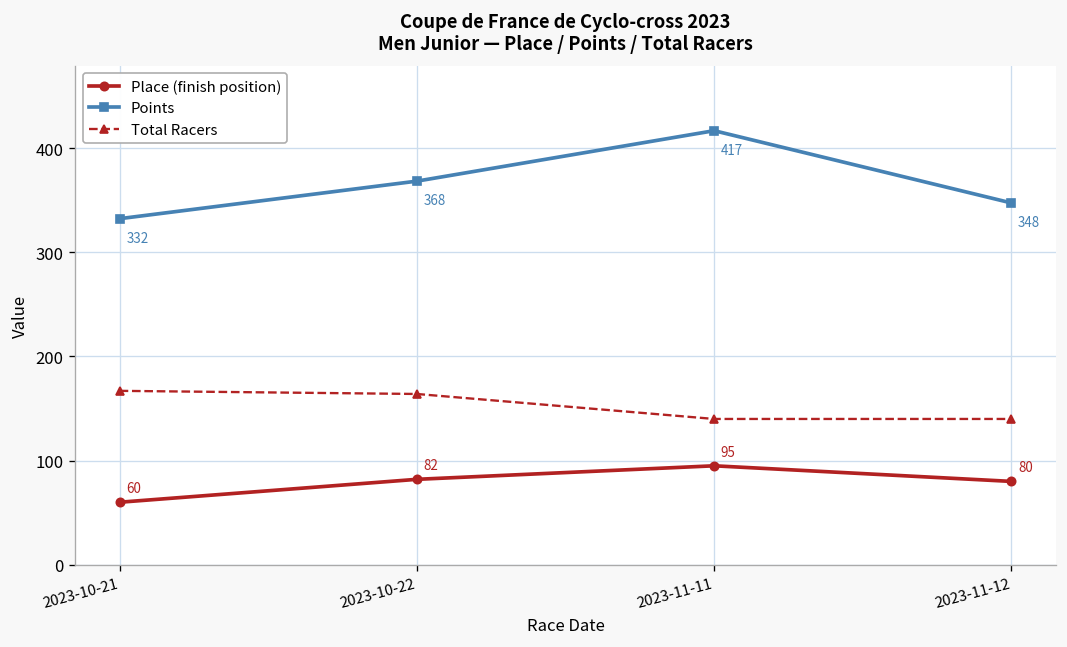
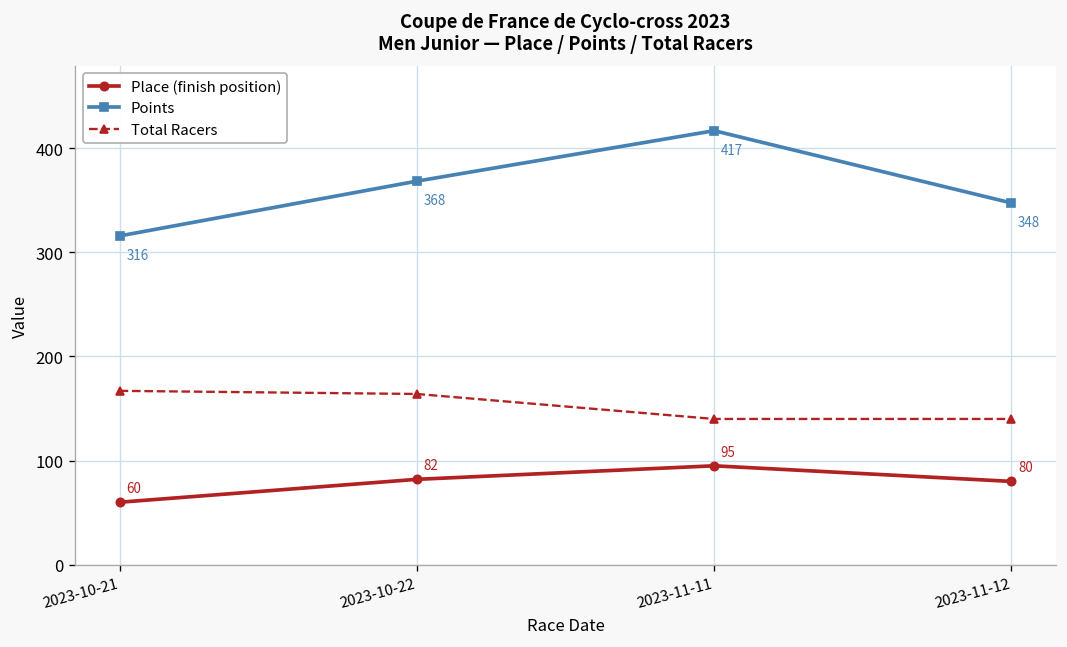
  {
    "Points": {
-     "2023-10-21": 332,
+     "2023-10-21": 316,
      "2023-10-22": 368,
      "2023-11-11": 417,
      "2023-11-12": 348
    }
  }
